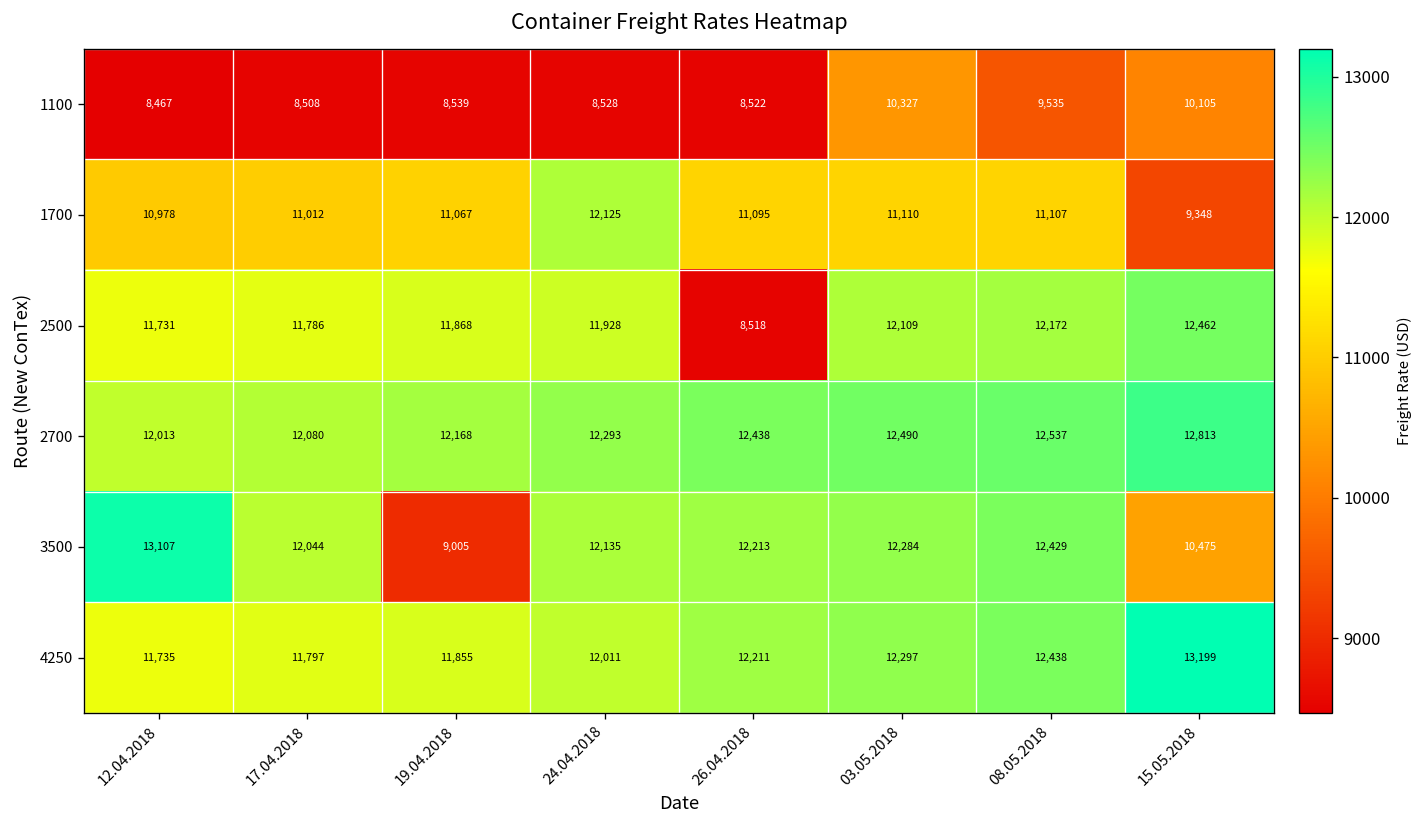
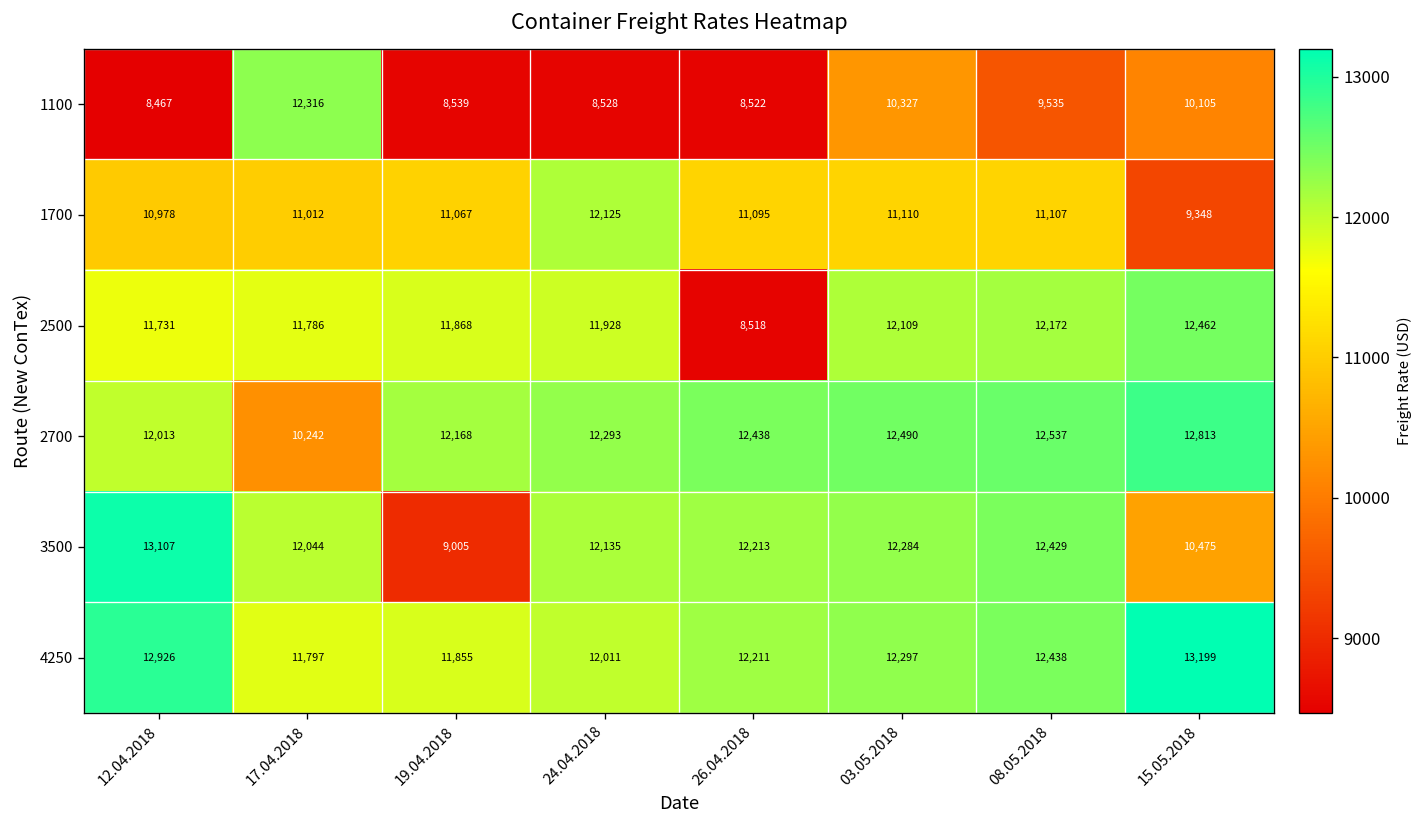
  {
    "1100": {
      "12.04.2018": "8,467",
-     "17.04.2018": "8,508",
+     "17.04.2018": "12,316",
      "19.04.2018": "8,539",
      "24.04.2018": "8,528",
      "26.04.2018": "8,522",
      "03.05.2018": "10,327",
      "08.05.2018": "9,535",
      "15.05.2018": "10,105"
    },
    "1700": {
      "12.04.2018": "10,978",
      "17.04.2018": "11,012",
      "19.04.2018": "11,067",
      "24.04.2018": "12,125",
      "26.04.2018": "11,095",
      "03.05.2018": "11,110",
      "08.05.2018": "11,107",
      "15.05.2018": "9,348"
    },
    "2500": {
      "12.04.2018": "11,731",
      "17.04.2018": "11,786",
      "19.04.2018": "11,868",
      "24.04.2018": "11,928",
      "26.04.2018": "8,518",
      "03.05.2018": "12,109",
      "08.05.2018": "12,172",
      "15.05.2018": "12,462"
    },
    "2700": {
      "12.04.2018": "12,013",
-     "17.04.2018": "12,080",
+     "17.04.2018": "10,242",
      "19.04.2018": "12,168",
      "24.04.2018": "12,293",
      "26.04.2018": "12,438",
      "03.05.2018": "12,490",
      "08.05.2018": "12,537",
      "15.05.2018": "12,813"
    },
    "3500": {
      "12.04.2018": "13,107",
      "17.04.2018": "12,044",
      "19.04.2018": "9,005",
      "24.04.2018": "12,135",
      "26.04.2018": "12,213",
      "03.05.2018": "12,284",
      "08.05.2018": "12,429",
      "15.05.2018": "10,475"
    },
    "4250": {
-     "12.04.2018": "11,735",
+     "12.04.2018": "12,926",
      "17.04.2018": "11,797",
      "19.04.2018": "11,855",
      "24.04.2018": "12,011",
      "26.04.2018": "12,211",
      "03.05.2018": "12,297",
      "08.05.2018": "12,438",
      "15.05.2018": "13,199"
    }
  }
